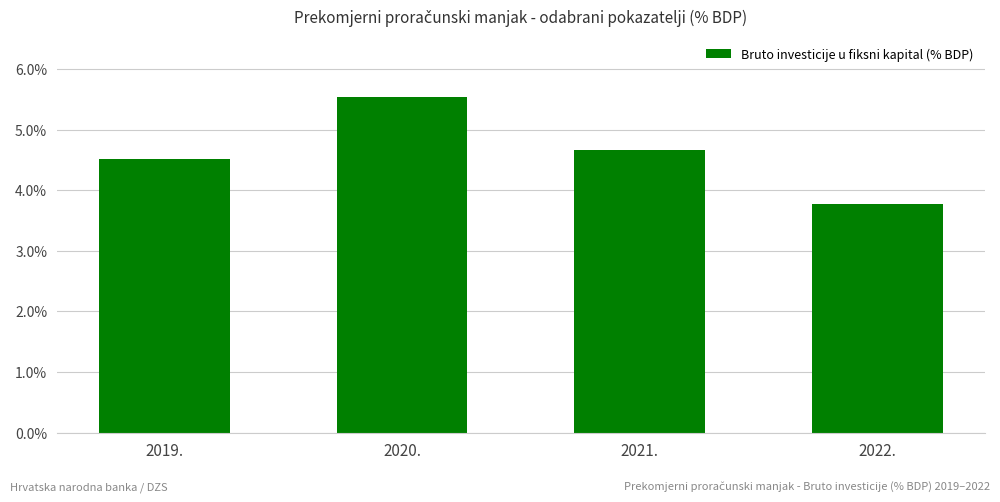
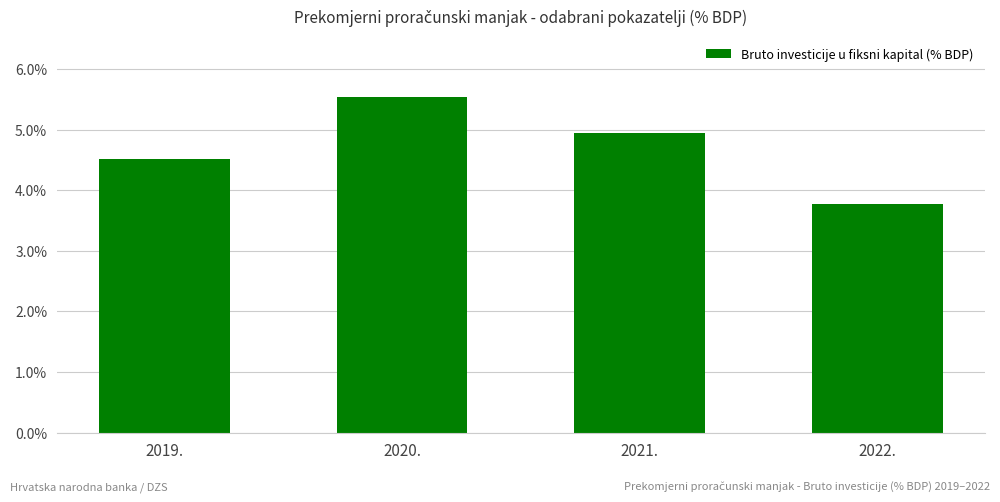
  {
    "2019.": "4.5%",
    "2020.": "5.5%",
-   "2021.": "4.7%",
+   "2021.": "4.9%",
    "2022.": "3.8%"
  }
